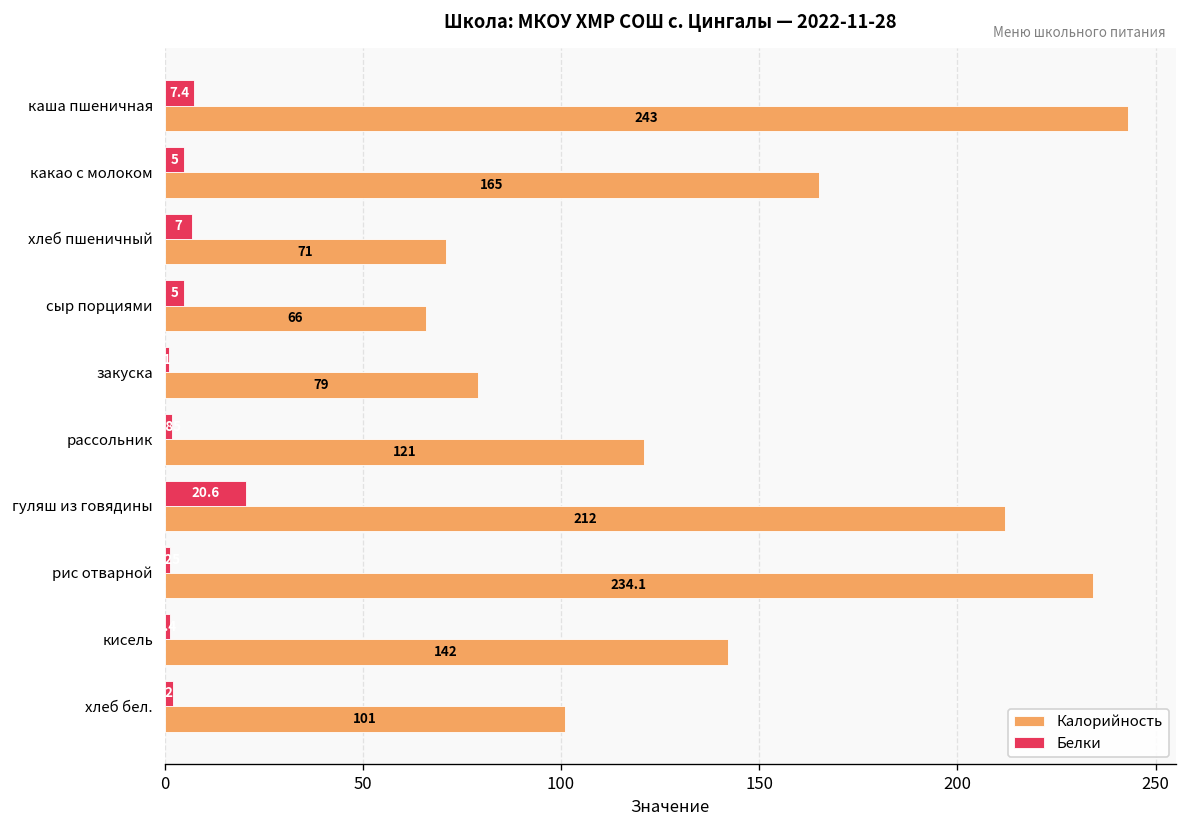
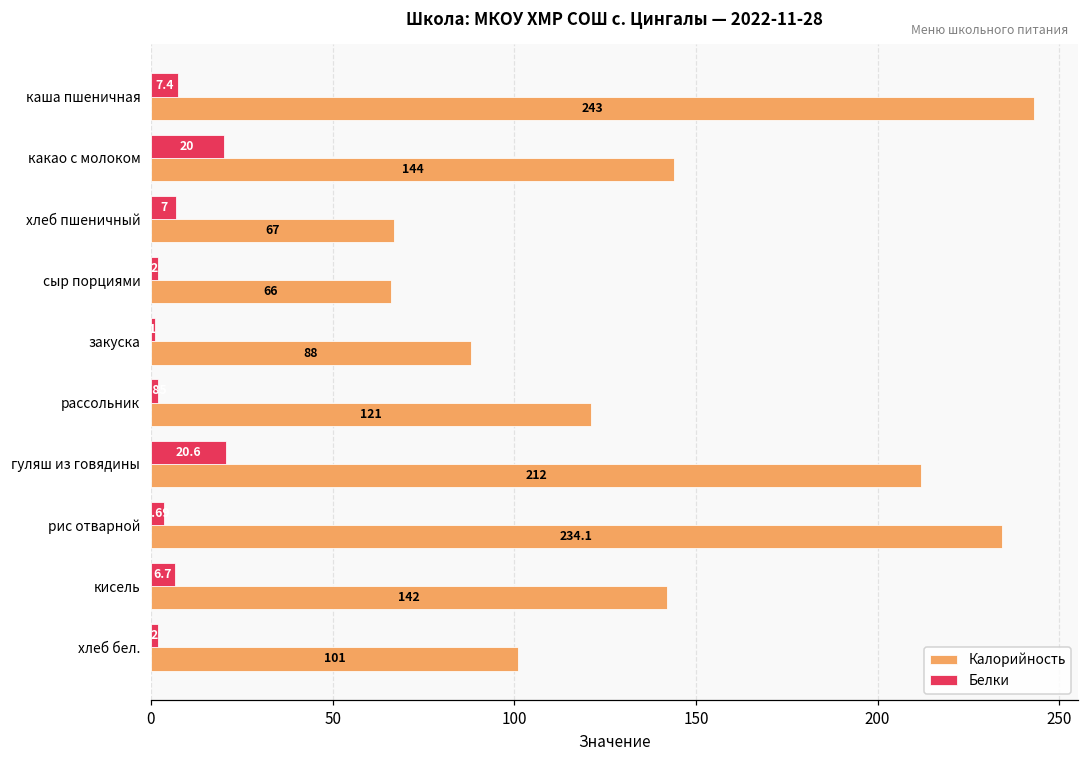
  {
    "Калорийность": {
      "каша пшеничная": 243,
-     "какао с молоком": 165,
-     "хлеб пшеничный": 71,
+     "какао с молоком": 144,
+     "хлеб пшеничный": 67,
      "сыр порциями": 66,
-     "закуска": 79,
+     "закуска": 88,
      "рассольник": 121,
      "гуляш из говядины": 212,
      "рис отварной": 234.1,
      "кисель": 142,
      "хлеб бел.": 101
    },
    "Белки": {
      "каша пшеничная": 7.4,
-     "какао с молоком": 5,
+     "какао с молоком": 20,
      "хлеб пшеничный": 7,
-     "сыр порциями": 5,
+     "сыр порциями": 2,
      "гуляш из говядины": 20.6,
-     "рис отварной": 1,
-     "кисель": 1,
+     "рис отварной": 4,
+     "кисель": 7,
      "хлеб бел.": 2
    }
  }
